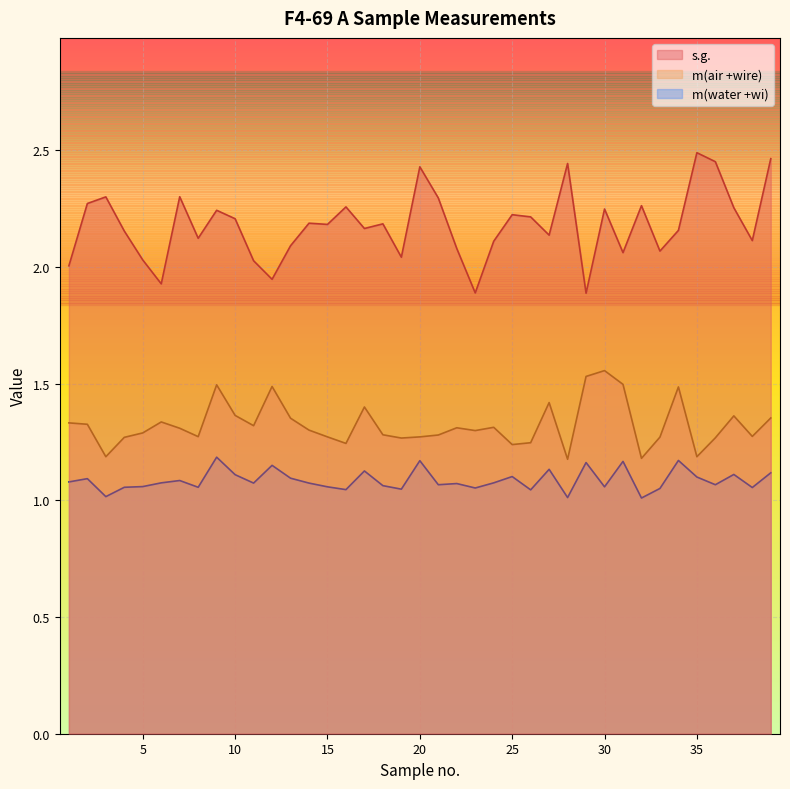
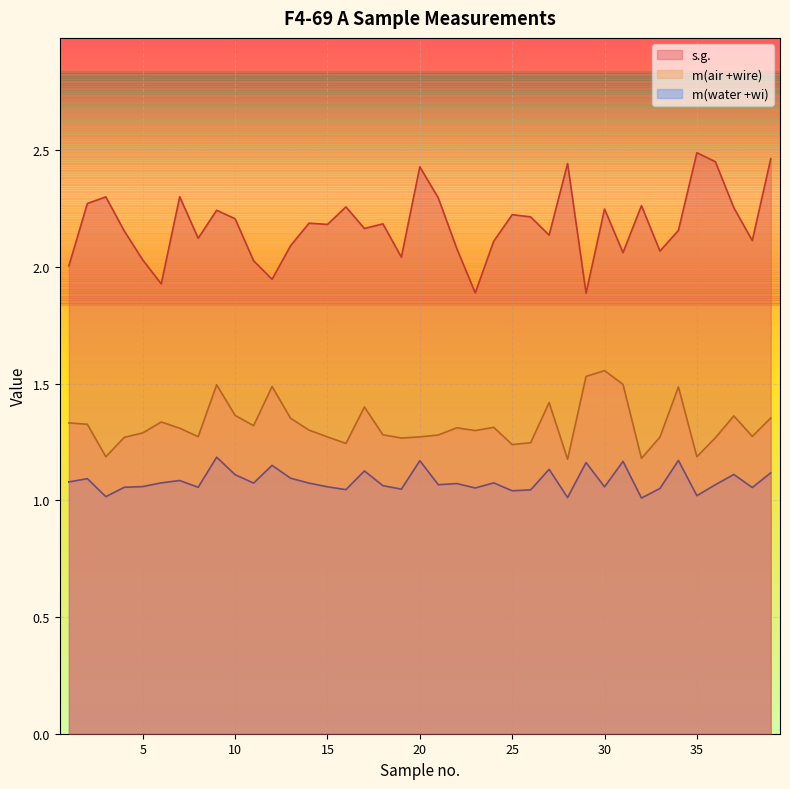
  {
    "m(water +wi)": {
      "5": 1.06,
      "10": 1.11,
      "15": 1.06,
      "20": 1.17,
-     "25": 1.10,
+     "25": 1.04,
      "30": 1.06,
-     "35": 1.10
+     "35": 1.02
    }
  }
